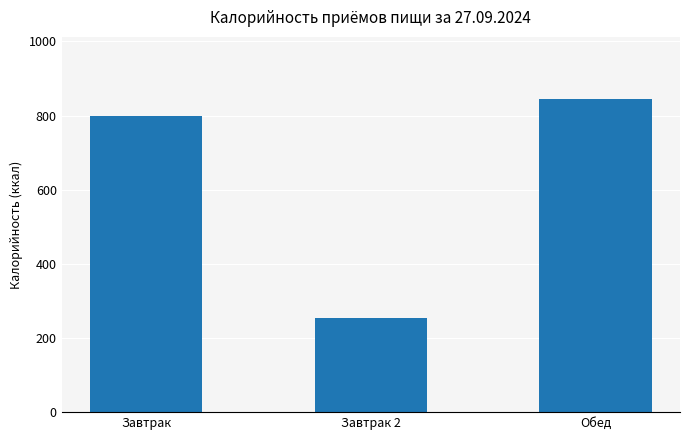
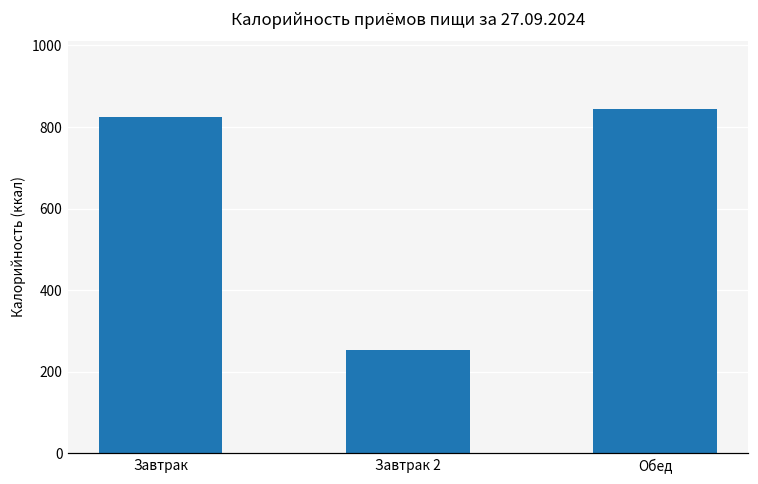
  {
-   "Завтрак": 800,
+   "Завтрак": 820,
    "Завтрак 2": 250,
    "Обед": 840
  }
